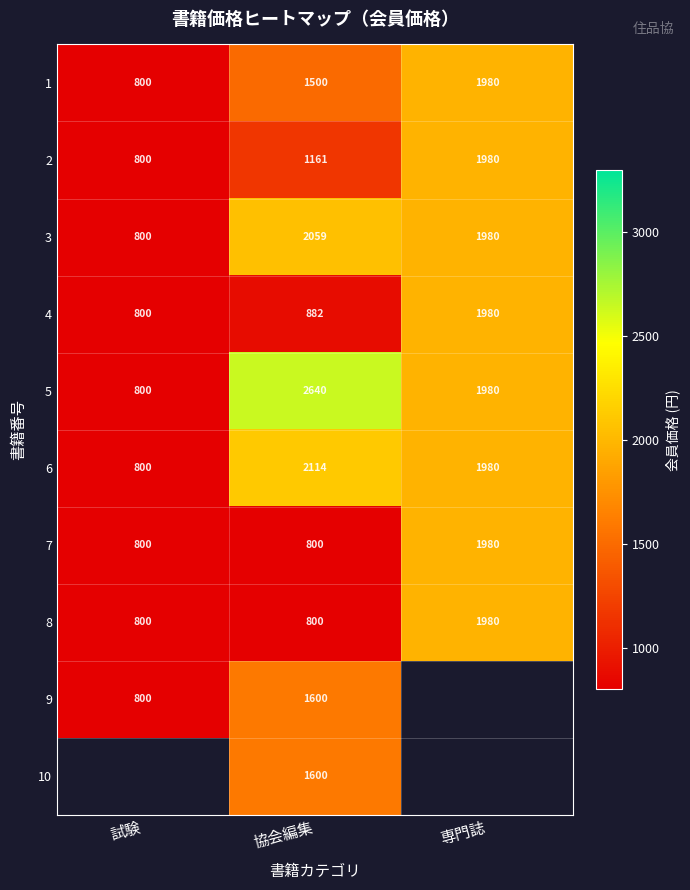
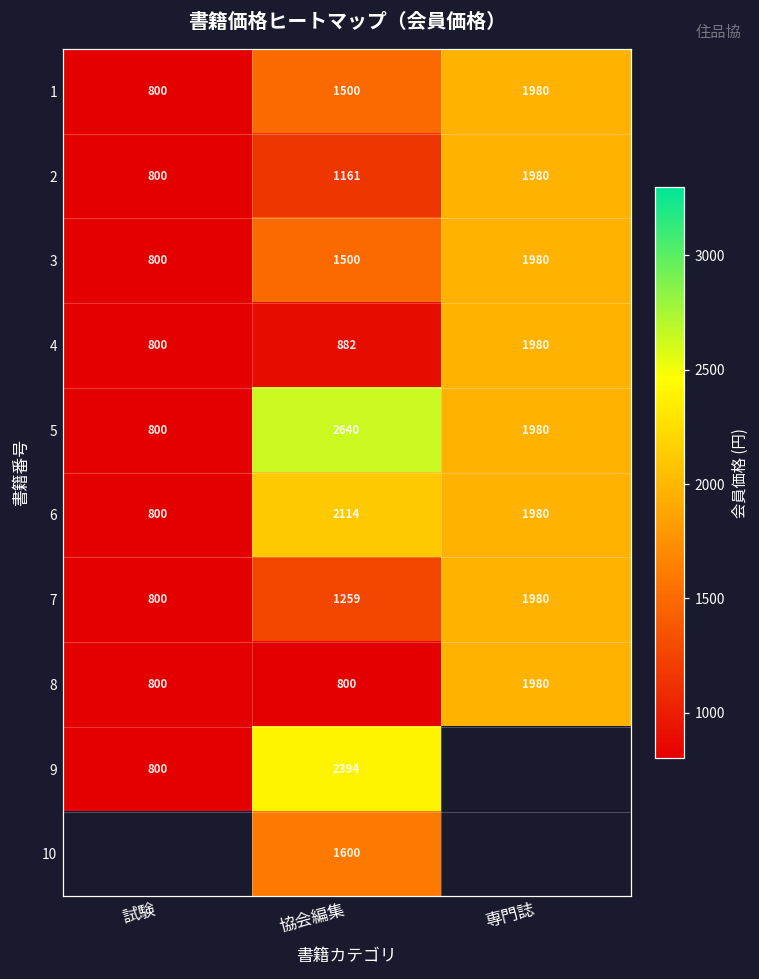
  {
    "1": {
      "試験": 800,
      "協会編集": 1500,
      "専門誌": 1980
    },
    "2": {
      "試験": 800,
      "協会編集": 1161,
      "専門誌": 1980
    },
    "3": {
      "試験": 800,
-     "協会編集": 2059,
+     "協会編集": 1500,
      "専門誌": 1980
    },
    "4": {
      "試験": 800,
      "協会編集": 882,
      "専門誌": 1980
    },
    "5": {
      "試験": 800,
      "協会編集": 2640,
      "専門誌": 1980
    },
    "6": {
      "試験": 800,
      "協会編集": 2114,
      "専門誌": 1980
    },
    "7": {
      "試験": 800,
-     "協会編集": 800,
+     "協会編集": 1259,
      "専門誌": 1980
    },
    "8": {
      "試験": 800,
      "協会編集": 800,
      "専門誌": 1980
    },
    "9": {
      "試験": 800,
-     "協会編集": 1600
+     "協会編集": 2394
    },
    "10": {
      "協会編集": 1600
    }
  }
